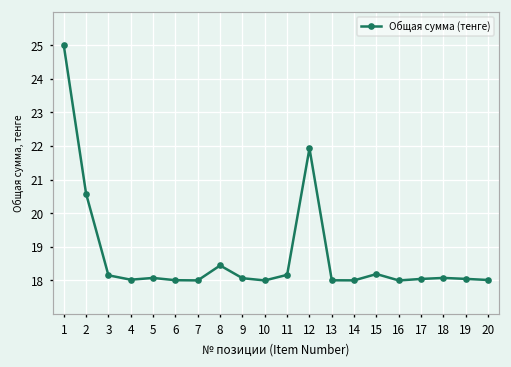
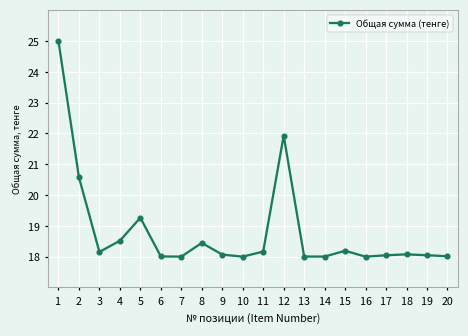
  {
    "1": 25.0,
    "2": 20.6,
    "3": 18.2,
-   "4": 18.0,
-   "5": 18.1,
+   "4": 18.5,
+   "5": 19.3,
    "6": 18.0,
    "7": 18.0,
    "8": 18.4,
    "9": 18.1,
    "10": 18.0,
    "11": 18.2,
    "12": 21.9,
    "13": 18.0,
    "14": 18.0,
    "15": 18.2,
    "16": 18.0,
    "17": 18.0,
    "18": 18.1,
    "19": 18.0,
    "20": 18.0
  }
